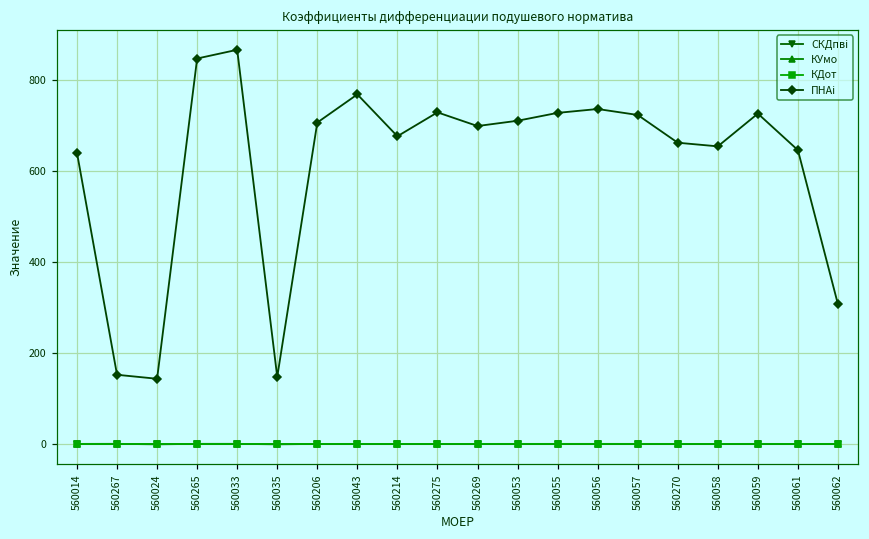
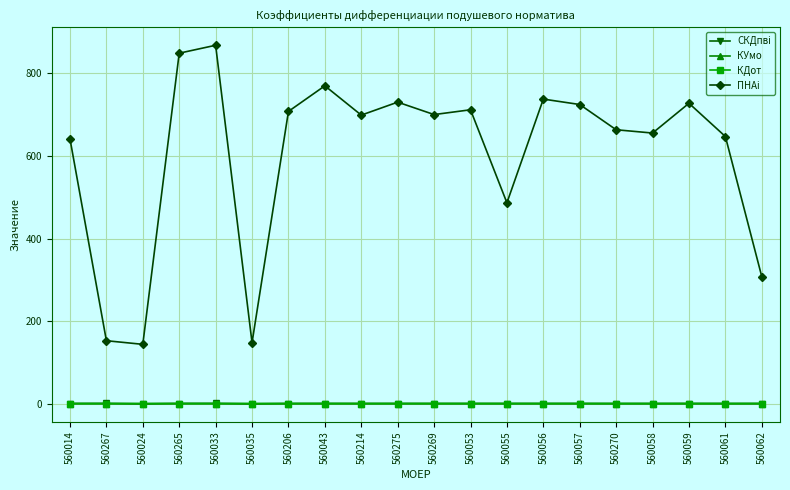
  {
    "КДот": {
      "560014": 0,
      "560267": 0,
      "560024": 0,
      "560265": 0,
      "560033": 0,
      "560035": 0,
      "560206": 0,
      "560043": 0,
      "560214": 0,
      "560275": 0,
      "560269": 0,
      "560053": 0,
      "560055": 0,
      "560056": 0,
      "560057": 0,
      "560270": 0,
      "560058": 0,
      "560059": 0,
      "560061": 0,
      "560062": 0
    },
    "ПНАi": {
      "560014": 640,
      "560267": 150,
      "560024": 140,
      "560265": 850,
      "560033": 870,
      "560035": 150,
      "560206": 710,
      "560043": 770,
-     "560214": 680,
+     "560214": 700,
      "560275": 730,
      "560269": 700,
      "560053": 710,
-     "560055": 730,
+     "560055": 490,
      "560056": 740,
      "560057": 720,
      "560270": 660,
      "560058": 660,
      "560059": 730,
      "560061": 650,
      "560062": 310
    }
  }
